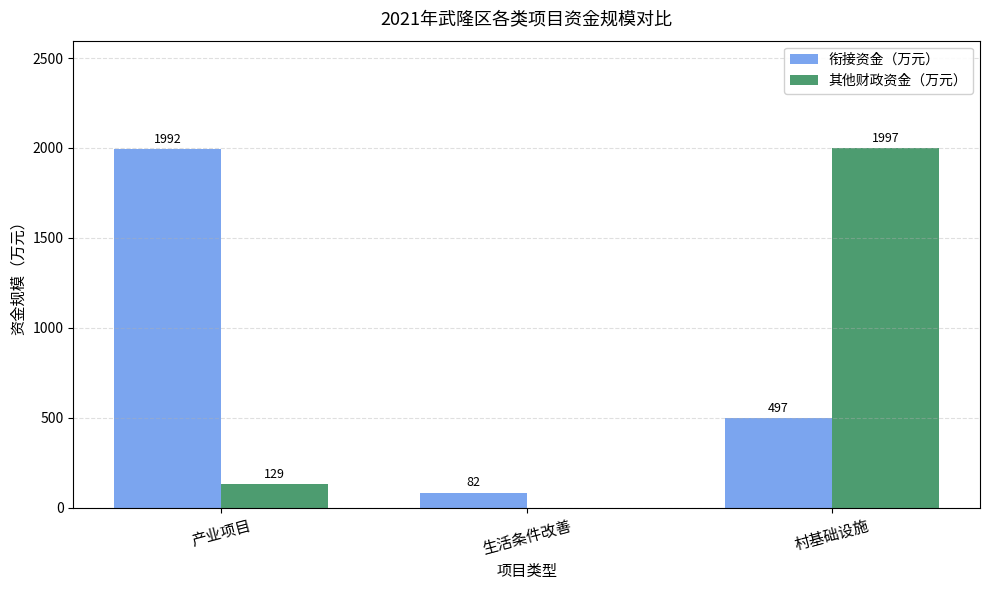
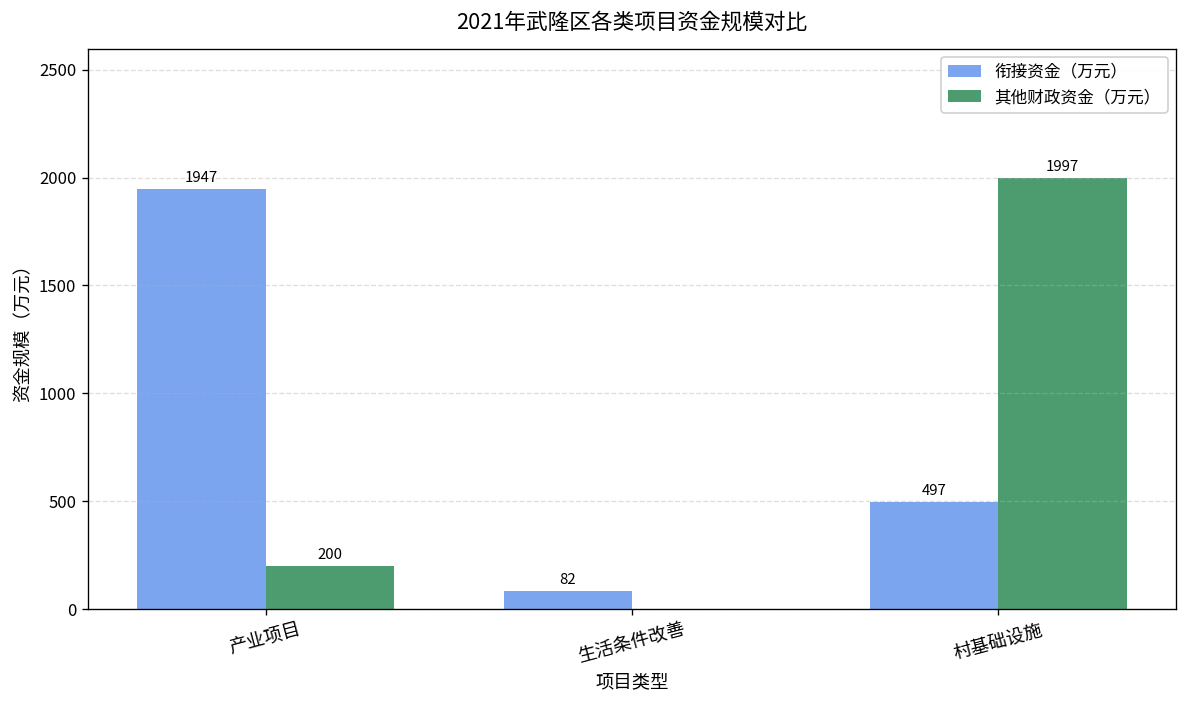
  {
    "衔接资金（万元）": {
-     "产业项目": 1992,
+     "产业项目": 1947,
      "生活条件改善": 82,
      "村基础设施": 497
    },
    "其他财政资金（万元）": {
-     "产业项目": 129,
+     "产业项目": 200,
      "村基础设施": 1997
    }
  }
